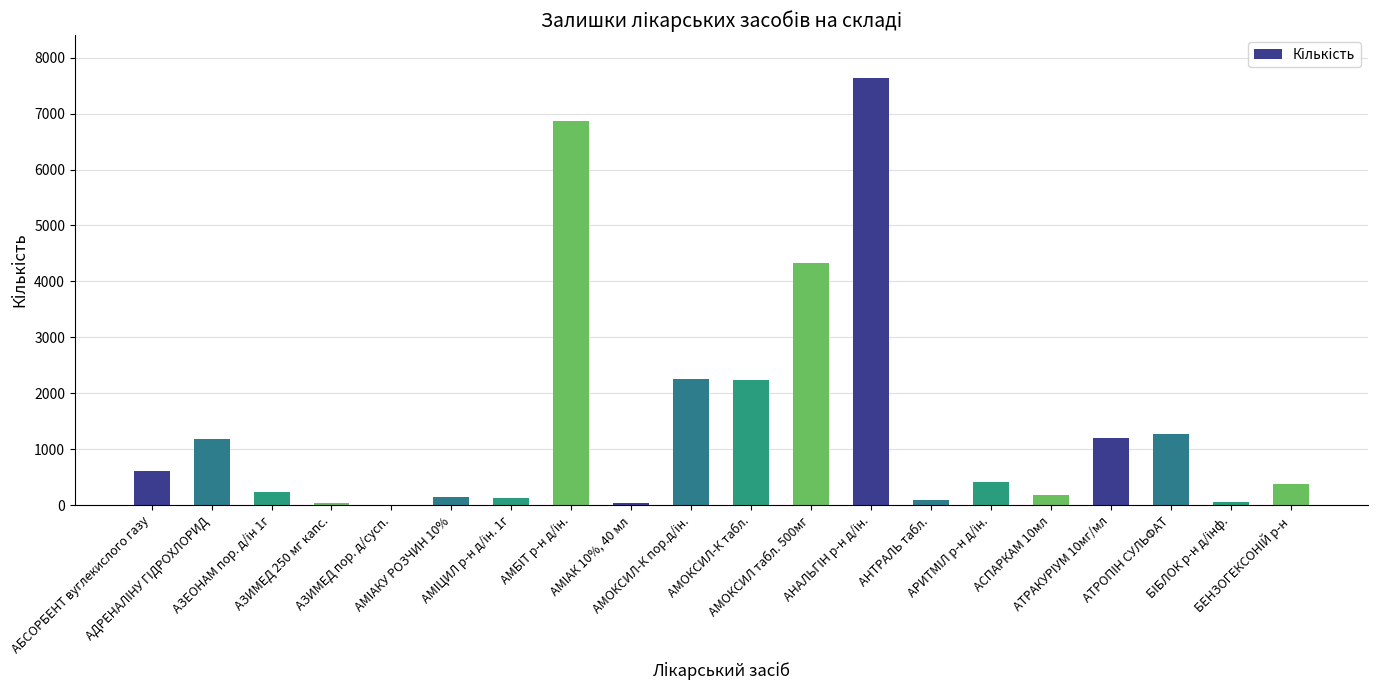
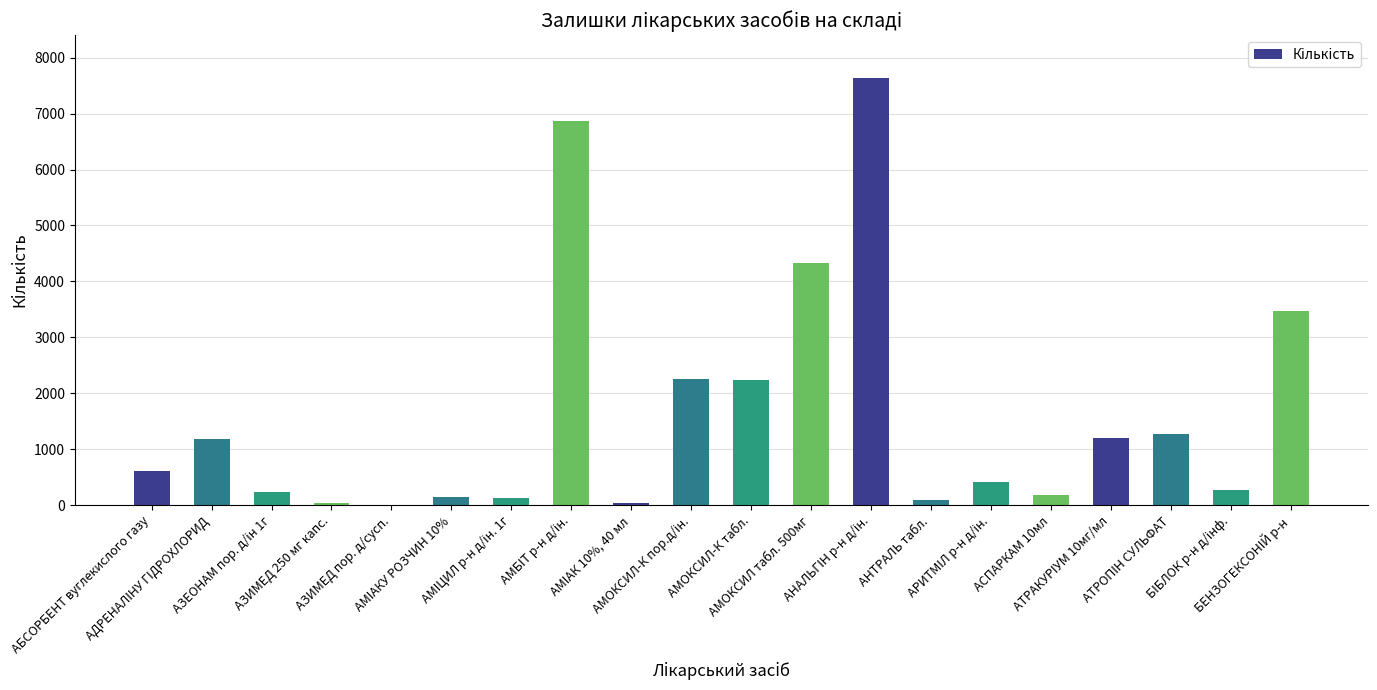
  {
    "АБСОРБЕНТ вуглекислого газу": 600,
    "АДРЕНАЛІНУ ГІДРОХЛОРИД": 1200,
    "АЗЕОНАМ пор. д/ін 1г": 200,
    "АМІАКУ РОЗЧИН 10%": 200,
    "АМІЦИЛ р-н д/ін. 1г": 100,
    "АМБІТ р-н д/ін.": 6900,
    "АМОКСИЛ-К пор.д/ін.": 2300,
    "АМОКСИЛ-К табл.": 2200,
    "АМОКСИЛ табл. 500мг": 4300,
    "АНАЛЬГІН р-н д/ін.": 7600,
    "АНТРАЛЬ табл.": 100,
    "АРИТМІЛ р-н д/ін.": 400,
    "АСПАРКАМ 10мл": 200,
    "АТРАКУРІУМ 10мг/мл": 1200,
    "АТРОПІН СУЛЬФАТ": 1300,
-   "БІБЛОК р-н д/інф.": 100,
-   "БЕНЗОГЕКСОНІЙ р-н": 400
+   "БІБЛОК р-н д/інф.": 300,
+   "БЕНЗОГЕКСОНІЙ р-н": 3500
  }
